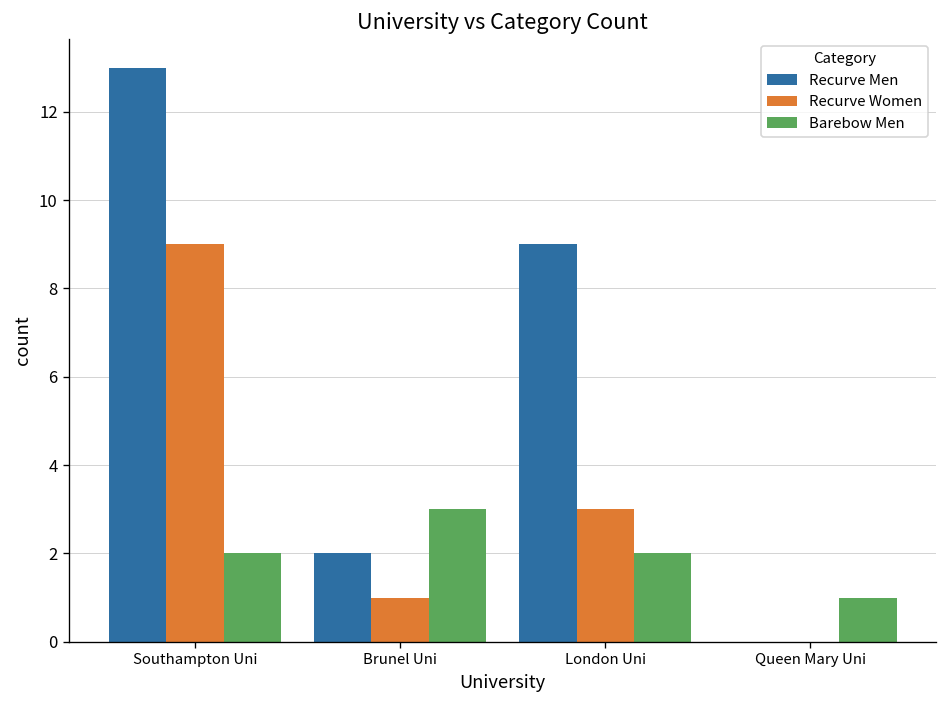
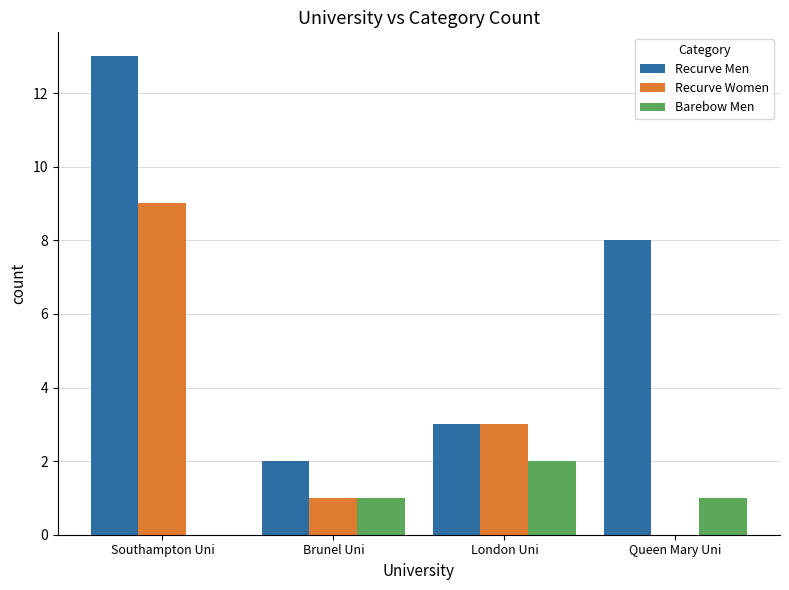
  {
    "Recurve Men": {
      "Southampton Uni": 13,
      "Brunel Uni": 2,
-     "London Uni": 9,
-     "Queen Mary Uni": 0
+     "London Uni": 3,
+     "Queen Mary Uni": 8
    },
    "Recurve Women": {
      "Southampton Uni": 9,
      "Brunel Uni": 1,
      "London Uni": 3,
      "Queen Mary Uni": 0
    },
    "Barebow Men": {
-     "Southampton Uni": 2,
-     "Brunel Uni": 3,
+     "Southampton Uni": 0,
+     "Brunel Uni": 1,
      "London Uni": 2,
      "Queen Mary Uni": 1
    }
  }
